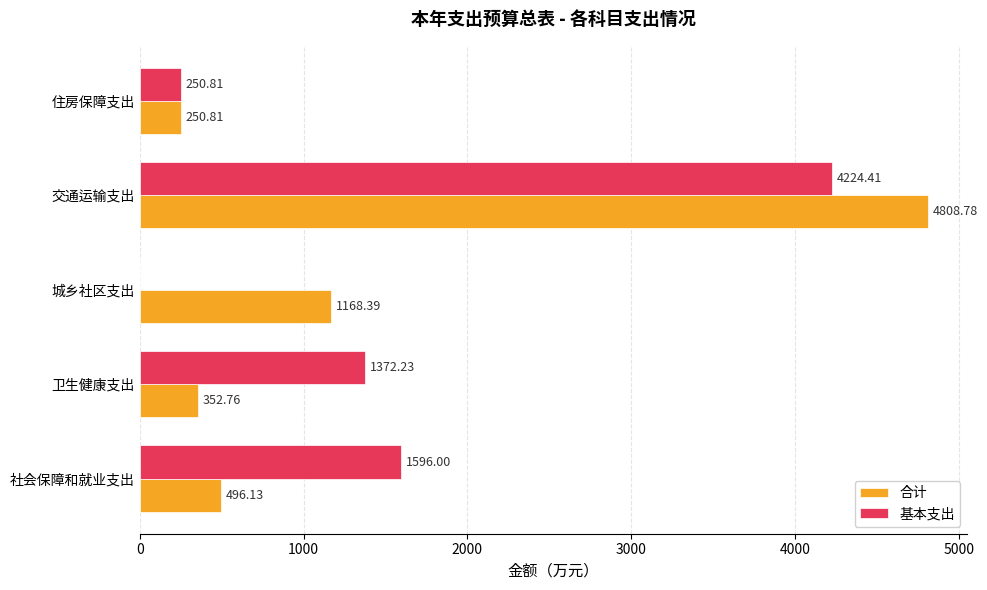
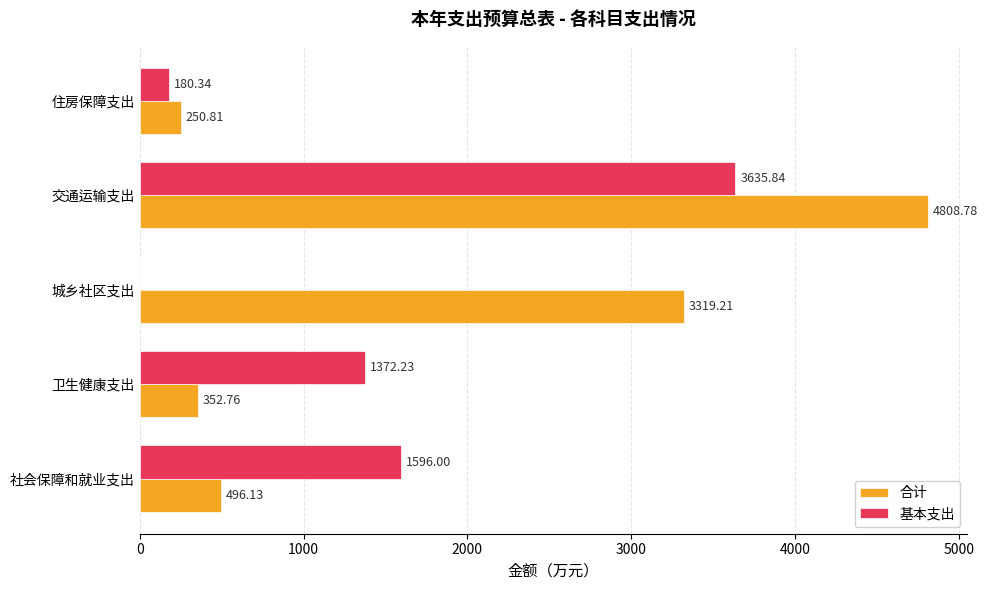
  {
    "合计": {
      "住房保障支出": 250.81,
      "交通运输支出": 4808.78,
-     "城乡社区支出": 1168.39,
+     "城乡社区支出": 3319.21,
      "卫生健康支出": 352.76,
      "社会保障和就业支出": 496.13
    },
    "基本支出": {
-     "住房保障支出": 250.81,
-     "交通运输支出": 4224.41,
+     "住房保障支出": 180.34,
+     "交通运输支出": 3635.84,
      "卫生健康支出": 1372.23,
      "社会保障和就业支出": 1596.00
    }
  }
